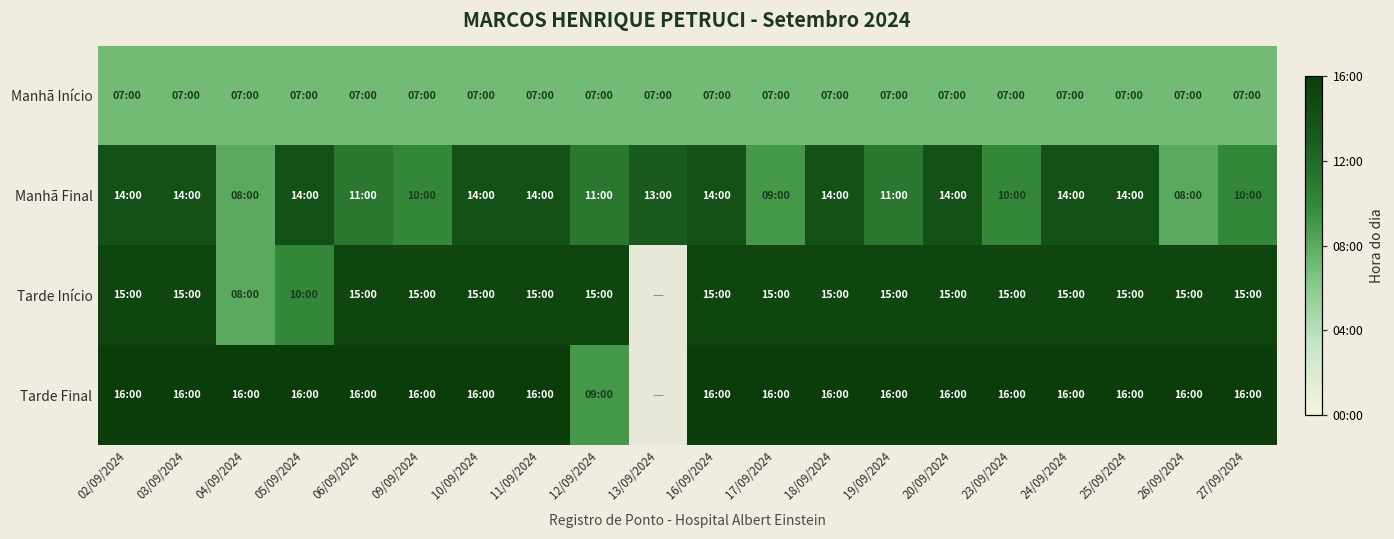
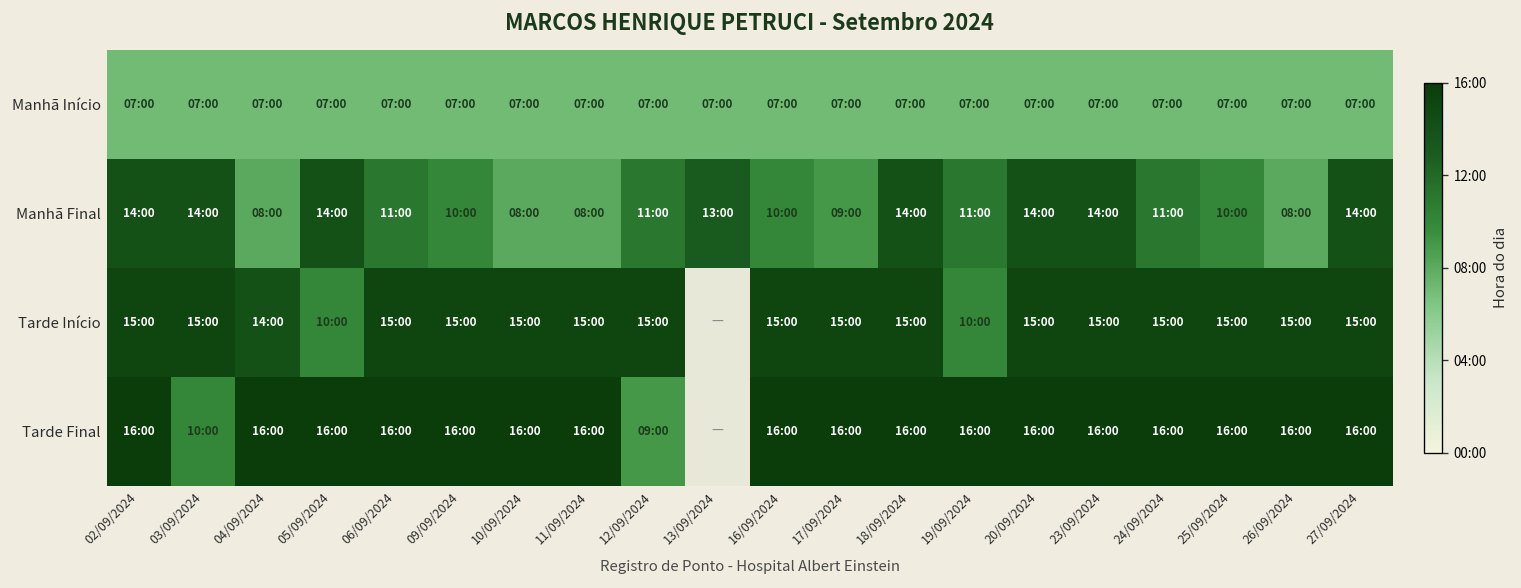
  {
    "Manhã Final": {
-     "10/09/2024": "14:00",
-     "11/09/2024": "14:00",
-     "16/09/2024": "14:00",
-     "23/09/2024": "10:00",
-     "24/09/2024": "14:00",
-     "25/09/2024": "14:00",
-     "27/09/2024": "10:00"
+     "10/09/2024": "08:00",
+     "11/09/2024": "08:00",
+     "16/09/2024": "10:00",
+     "23/09/2024": "14:00",
+     "24/09/2024": "11:00",
+     "25/09/2024": "10:00",
+     "27/09/2024": "14:00"
    },
    "Tarde Início": {
-     "04/09/2024": "08:00",
-     "19/09/2024": "15:00"
+     "04/09/2024": "14:00",
+     "19/09/2024": "10:00"
    },
    "Tarde Final": {
-     "03/09/2024": "16:00"
+     "03/09/2024": "10:00"
    }
  }
